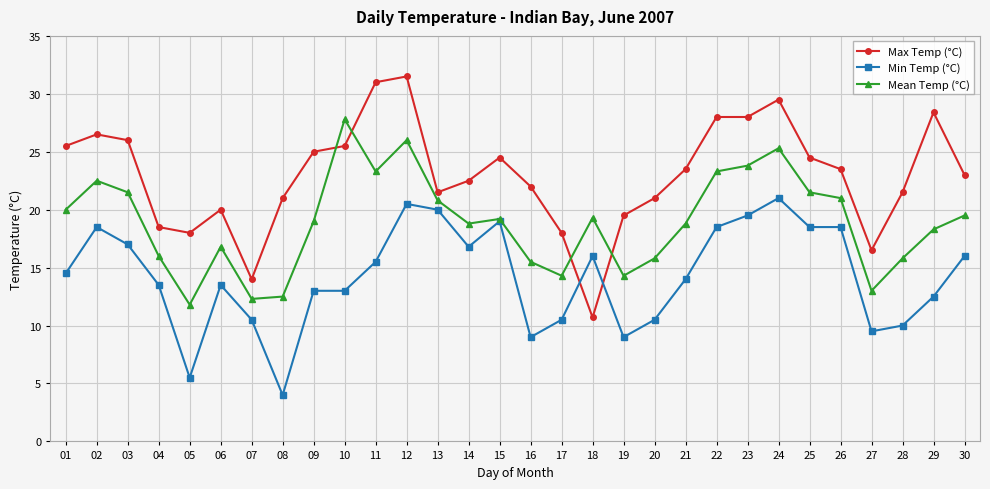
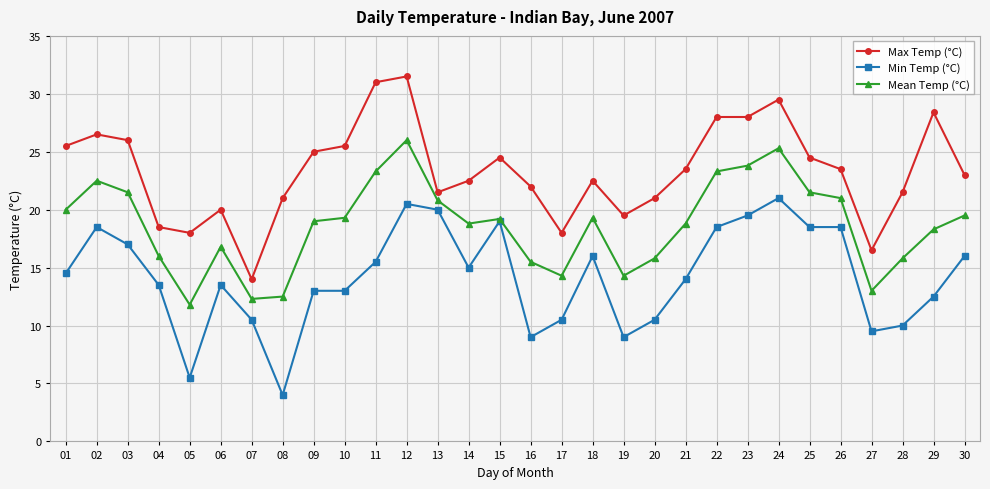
  {
    "Max Temp (°C)": {
      "01": 25.5,
      "02": 26.5,
      "03": 26.0,
      "04": 18.5,
      "05": 18.0,
      "06": 20.0,
      "07": 14.0,
      "08": 21.0,
      "09": 25.0,
      "10": 25.5,
      "11": 31.0,
      "12": 31.5,
      "13": 21.5,
      "14": 22.5,
      "15": 24.5,
      "16": 22.0,
      "17": 18.0,
-     "18": 10.7,
+     "18": 22.5,
      "19": 19.5,
      "20": 21.0,
      "21": 23.5,
      "22": 28.0,
      "23": 28.0,
      "24": 29.5,
      "25": 24.5,
      "26": 23.5,
      "27": 16.5,
      "28": 21.5,
      "29": 28.4,
      "30": 23.0
    },
    "Min Temp (°C)": {
      "01": 14.5,
      "02": 18.5,
      "03": 17.0,
      "04": 13.5,
      "05": 5.5,
      "06": 13.5,
      "07": 10.5,
      "08": 4.0,
      "09": 13.0,
      "10": 13.0,
      "11": 15.5,
      "12": 20.5,
      "13": 20.0,
-     "14": 16.8,
+     "14": 15.0,
      "16": 9.0,
      "17": 10.5,
      "18": 16.0,
      "19": 9.0,
      "20": 10.5,
      "21": 14.0,
      "22": 18.5,
      "23": 19.5,
      "24": 21.0,
      "25": 18.5,
      "26": 18.5,
      "27": 9.5,
      "28": 10.0,
      "29": 12.5,
      "30": 16.0
    },
    "Mean Temp (°C)": {
      "01": 20.0,
      "02": 22.5,
      "03": 21.5,
      "04": 16.0,
      "05": 11.8,
      "06": 16.8,
      "07": 12.3,
      "08": 12.5,
      "09": 19.0,
-     "10": 27.8,
+     "10": 19.3,
      "11": 23.3,
      "12": 26.0,
      "13": 20.8,
      "14": 18.8,
      "16": 15.5,
      "17": 14.3,
      "18": 19.3,
      "19": 14.3,
      "20": 15.8,
      "21": 18.8,
      "22": 23.3,
      "23": 23.8,
      "24": 25.3,
      "25": 21.5,
      "26": 21.0,
      "27": 13.0,
      "28": 15.8,
      "29": 18.3,
      "30": 19.5
    }
  }
